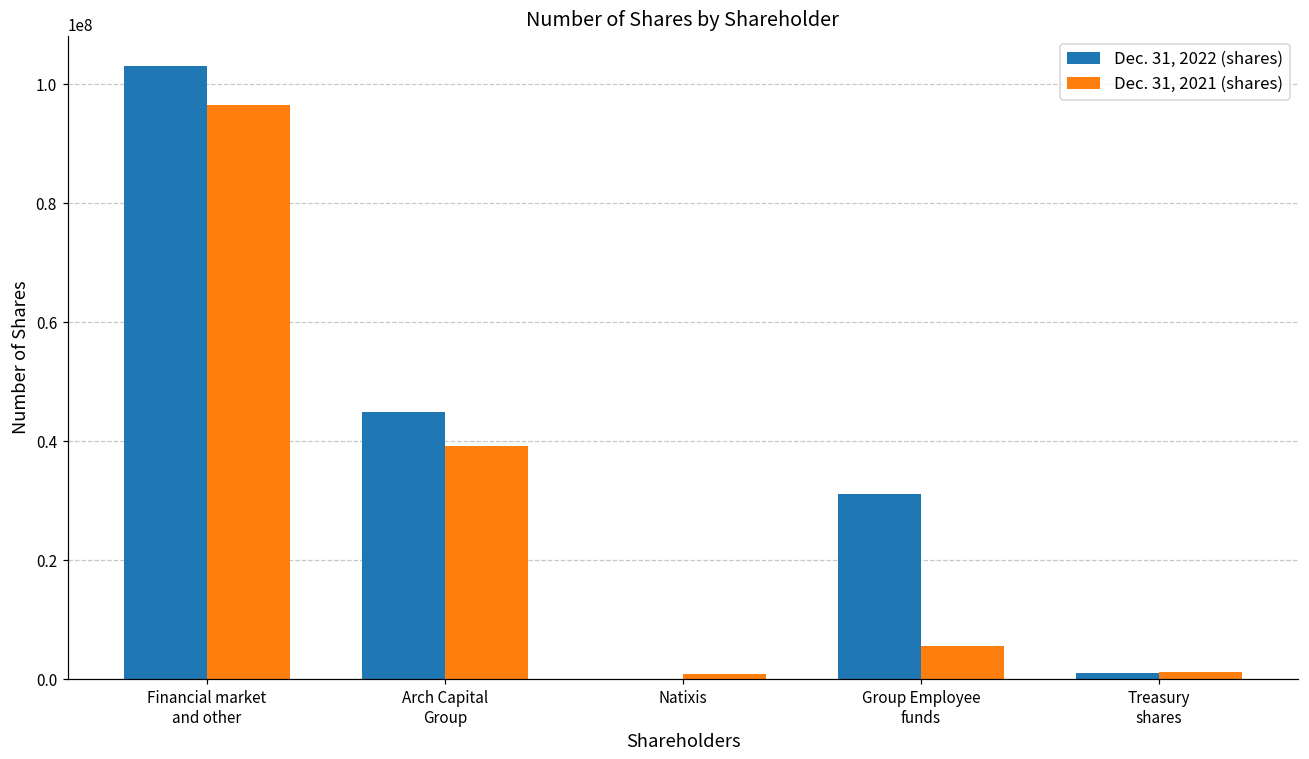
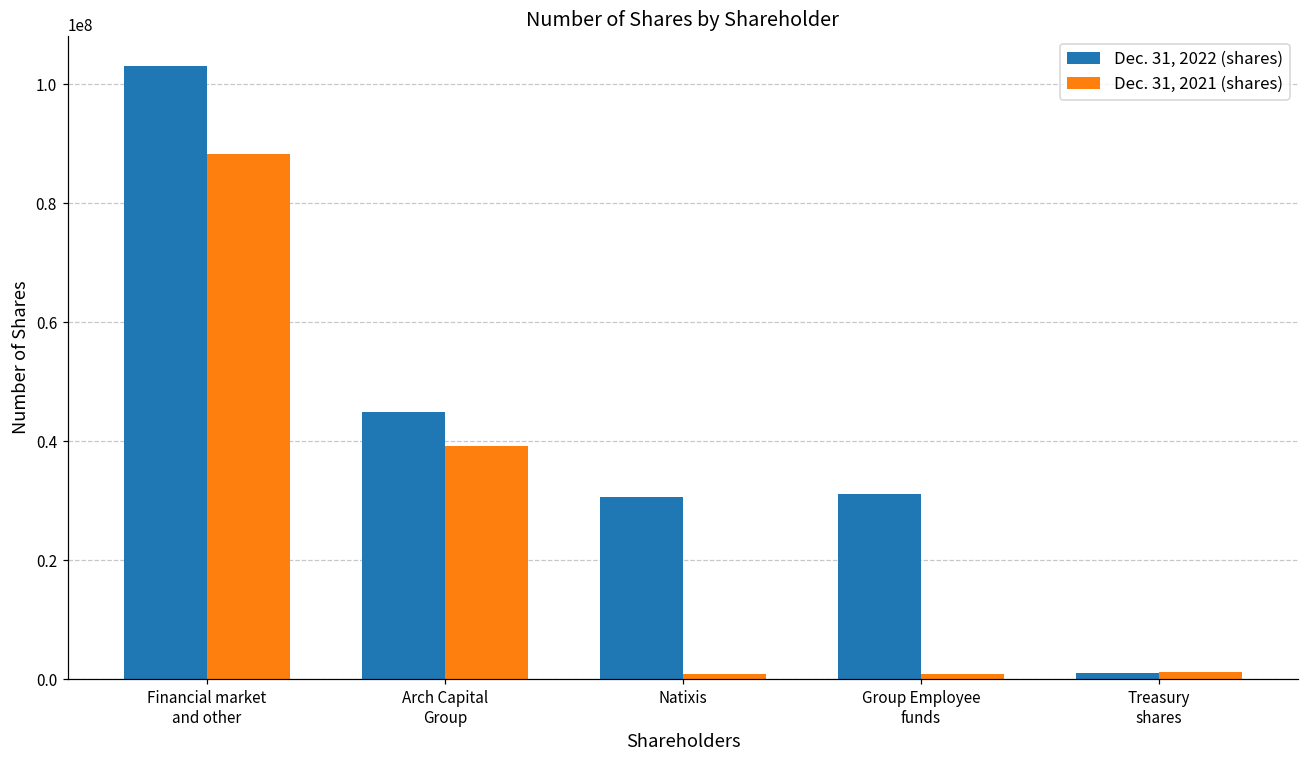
  {
    "Dec. 31, 2022 (shares)": {
      "Financial market and other": 103000000,
      "Arch Capital Group": 45000000,
-     "Natixis": 0,
+     "Natixis": 31000000,
      "Group Employee funds": 31000000,
      "Treasury shares": 1000000
    },
    "Dec. 31, 2021 (shares)": {
-     "Financial market and other": 96000000,
+     "Financial market and other": 88000000,
      "Arch Capital Group": 39000000,
      "Natixis": 1000000,
-     "Group Employee funds": 6000000,
+     "Group Employee funds": 1000000,
      "Treasury shares": 1000000
    }
  }
